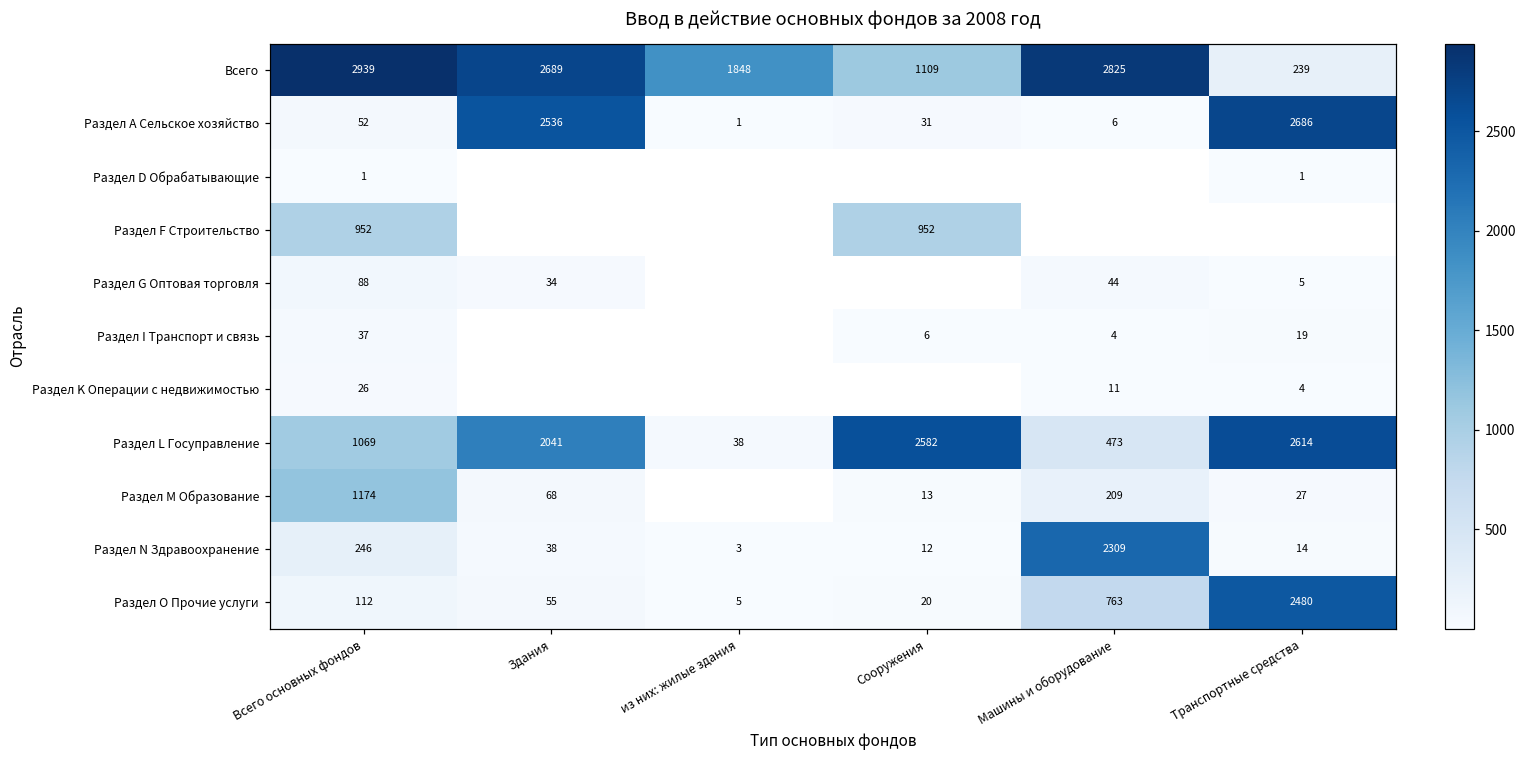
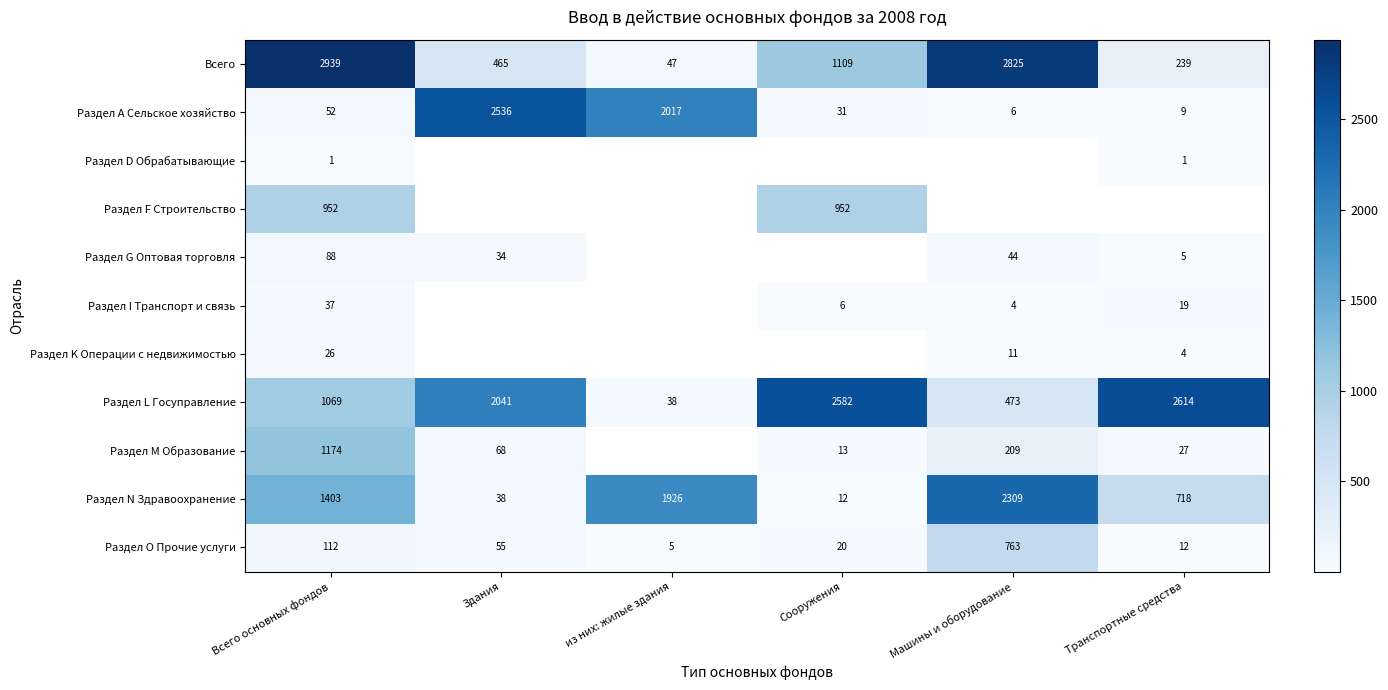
  {
    "Всего": {
      "Всего основных фондов": 2939,
-     "Здания": 2689,
-     "из них: жилые здания": 1848,
+     "Здания": 465,
+     "из них: жилые здания": 47,
      "Сооружения": 1109,
      "Машины и оборудование": 2825,
      "Транспортные средства": 239
    },
    "Раздел А Сельское хозяйство": {
      "Всего основных фондов": 52,
      "Здания": 2536,
-     "из них: жилые здания": 1,
+     "из них: жилые здания": 2017,
      "Сооружения": 31,
      "Машины и оборудование": 6,
-     "Транспортные средства": 2686
+     "Транспортные средства": 9
    },
    "Раздел D Обрабатывающие": {
      "Всего основных фондов": 1,
      "Транспортные средства": 1
    },
    "Раздел F Строительство": {
      "Всего основных фондов": 952,
      "Сооружения": 952
    },
    "Раздел G Оптовая торговля": {
      "Всего основных фондов": 88,
      "Здания": 34,
      "Машины и оборудование": 44,
      "Транспортные средства": 5
    },
    "Раздел I Транспорт и связь": {
      "Всего основных фондов": 37,
      "Сооружения": 6,
      "Машины и оборудование": 4,
      "Транспортные средства": 19
    },
    "Раздел K Операции с недвижимостью": {
      "Всего основных фондов": 26,
      "Машины и оборудование": 11,
      "Транспортные средства": 4
    },
    "Раздел L Госуправление": {
      "Всего основных фондов": 1069,
      "Здания": 2041,
      "из них: жилые здания": 38,
      "Сооружения": 2582,
      "Машины и оборудование": 473,
      "Транспортные средства": 2614
    },
    "Раздел M Образование": {
      "Всего основных фондов": 1174,
      "Здания": 68,
      "Сооружения": 13,
      "Машины и оборудование": 209,
      "Транспортные средства": 27
    },
    "Раздел N Здравоохранение": {
-     "Всего основных фондов": 246,
+     "Всего основных фондов": 1403,
      "Здания": 38,
-     "из них: жилые здания": 3,
+     "из них: жилые здания": 1926,
      "Сооружения": 12,
      "Машины и оборудование": 2309,
-     "Транспортные средства": 14
+     "Транспортные средства": 718
    },
    "Раздел O Прочие услуги": {
      "Всего основных фондов": 112,
      "Здания": 55,
      "из них: жилые здания": 5,
      "Сооружения": 20,
      "Машины и оборудование": 763,
-     "Транспортные средства": 2480
+     "Транспортные средства": 12
    }
  }
